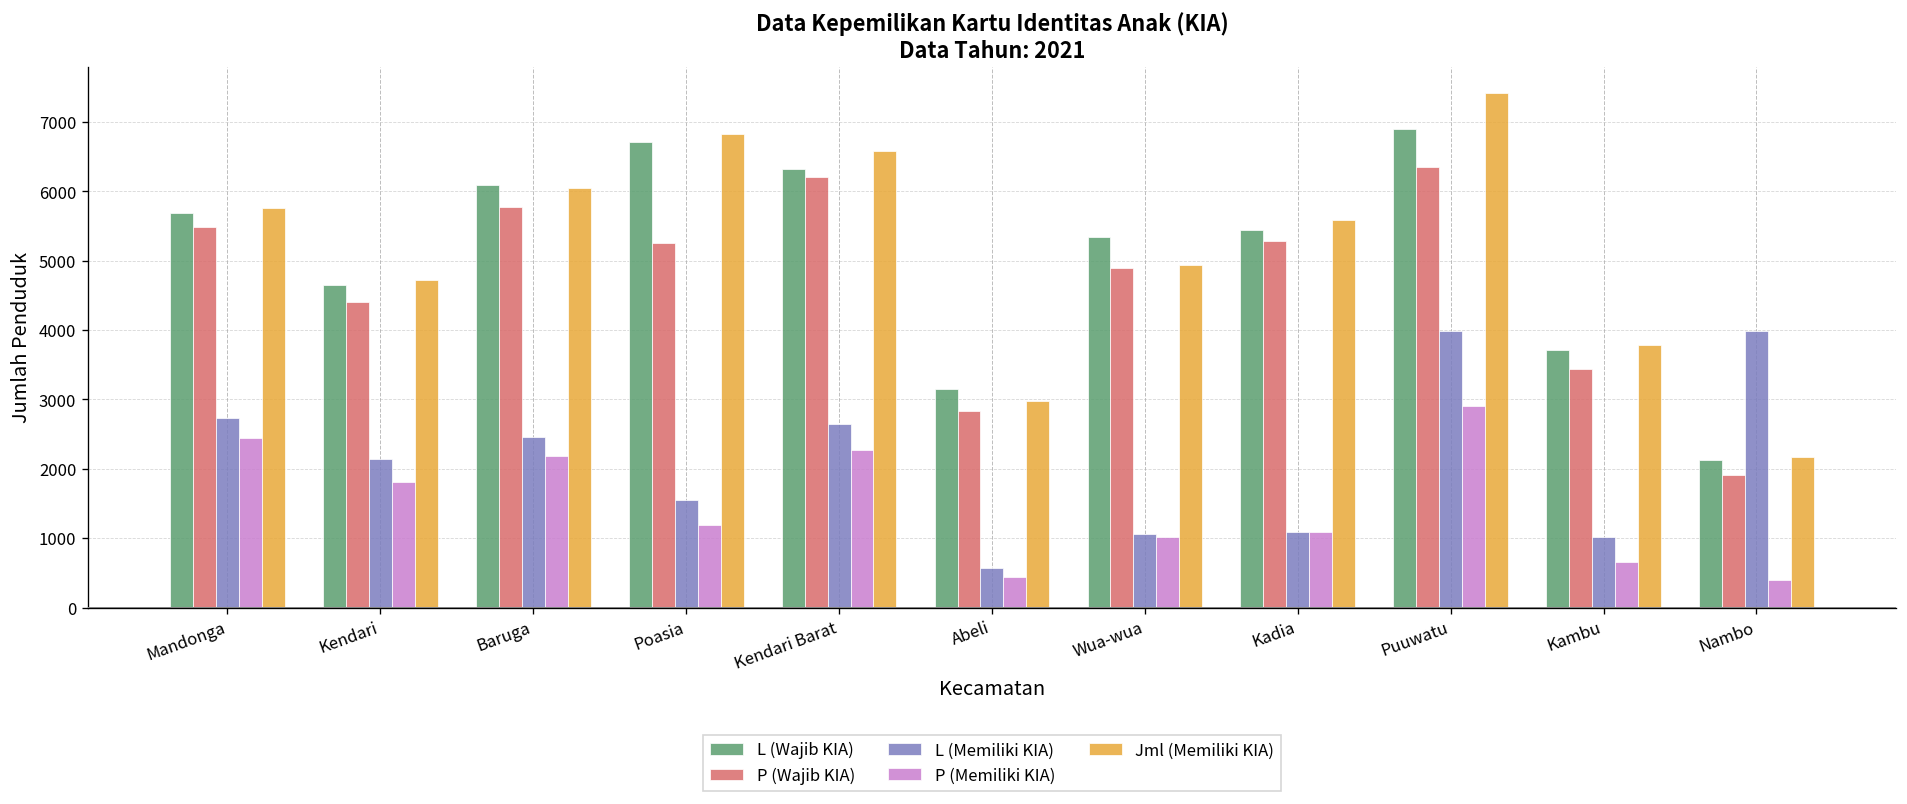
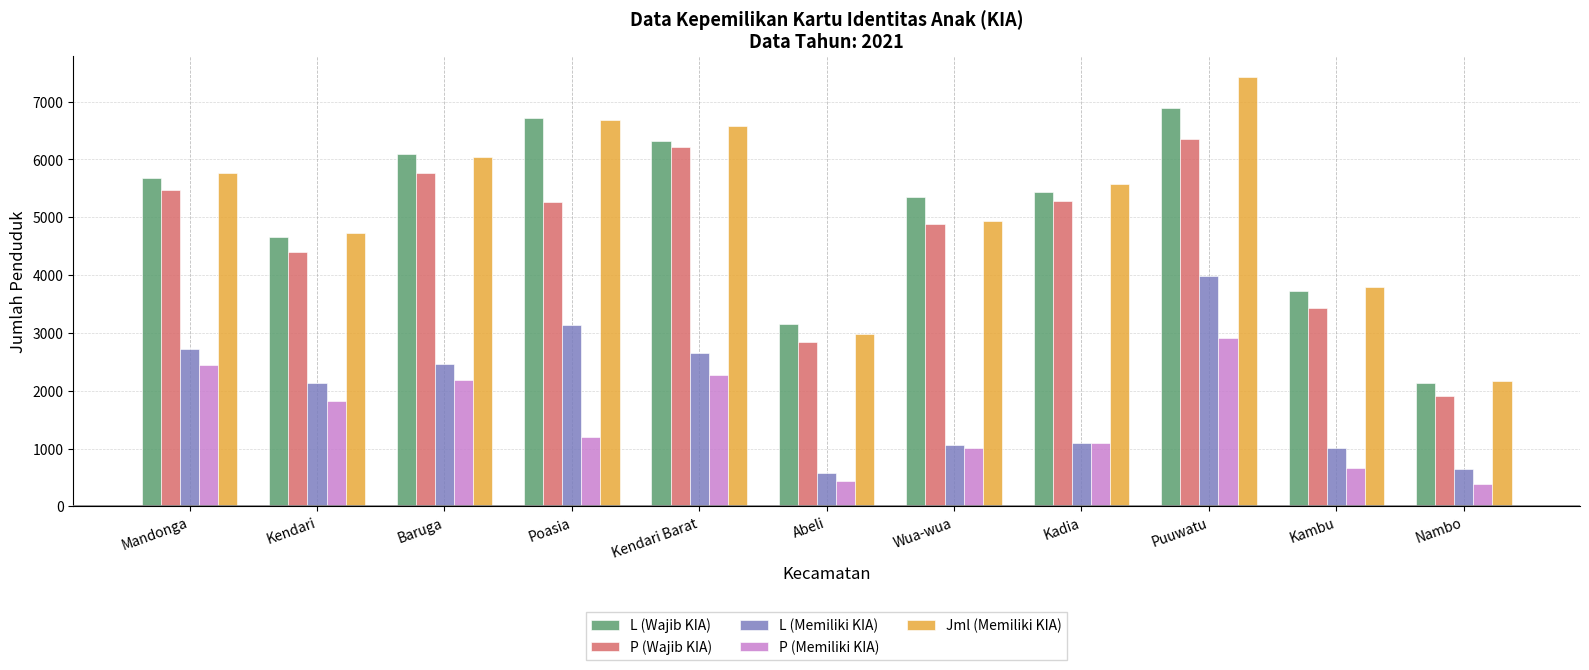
  {
    "L (Wajib KIA)": {
      "Mandonga": 5700,
      "Kendari": 4700,
      "Baruga": 6100,
      "Poasia": 6700,
      "Kendari Barat": 6300,
      "Abeli": 3200,
      "Wua-wua": 5300,
      "Kadia": 5400,
      "Puuwatu": 6900,
      "Kambu": 3700,
      "Nambo": 2100
    },
    "P (Wajib KIA)": {
      "Mandonga": 5500,
      "Kendari": 4400,
      "Baruga": 5800,
      "Poasia": 5300,
      "Kendari Barat": 6200,
      "Abeli": 2800,
      "Wua-wua": 4900,
      "Kadia": 5300,
      "Puuwatu": 6400,
      "Kambu": 3400,
      "Nambo": 1900
    },
    "L (Memiliki KIA)": {
      "Mandonga": 2700,
      "Kendari": 2100,
      "Baruga": 2500,
-     "Poasia": 1600,
+     "Poasia": 3100,
      "Kendari Barat": 2600,
      "Abeli": 600,
      "Wua-wua": 1100,
      "Kadia": 1100,
      "Puuwatu": 4000,
      "Kambu": 1000,
-     "Nambo": 4000
+     "Nambo": 700
    },
    "P (Memiliki KIA)": {
      "Mandonga": 2400,
      "Kendari": 1800,
      "Baruga": 2200,
      "Poasia": 1200,
      "Kendari Barat": 2300,
      "Abeli": 400,
      "Wua-wua": 1000,
      "Kadia": 1100,
      "Puuwatu": 2900,
      "Kambu": 700,
      "Nambo": 400
    },
    "Jml (Memiliki KIA)": {
      "Mandonga": 5800,
      "Kendari": 4700,
      "Baruga": 6100,
-     "Poasia": 6800,
+     "Poasia": 6700,
      "Kendari Barat": 6600,
      "Abeli": 3000,
      "Wua-wua": 4900,
      "Kadia": 5600,
      "Puuwatu": 7400,
      "Kambu": 3800,
      "Nambo": 2200
    }
  }
